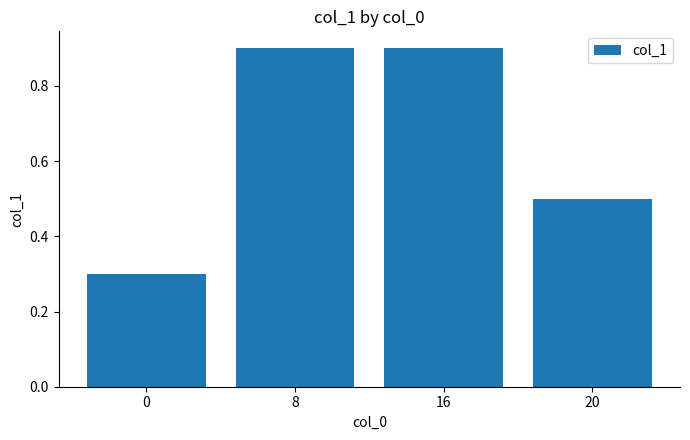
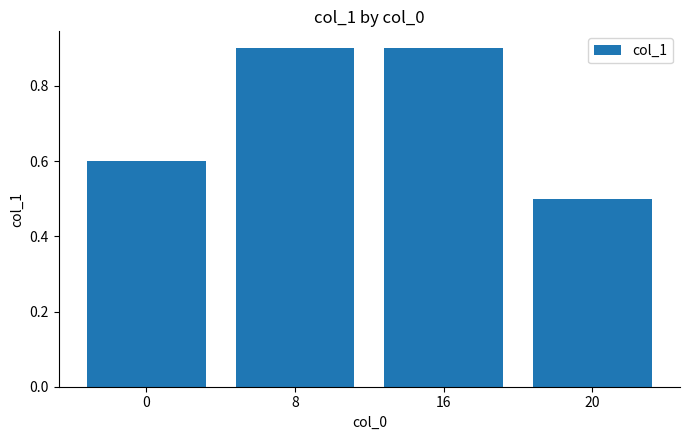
  {
-   "0": 0.3,
+   "0": 0.6,
    "8": 0.9,
    "16": 0.9,
    "20": 0.5
  }
